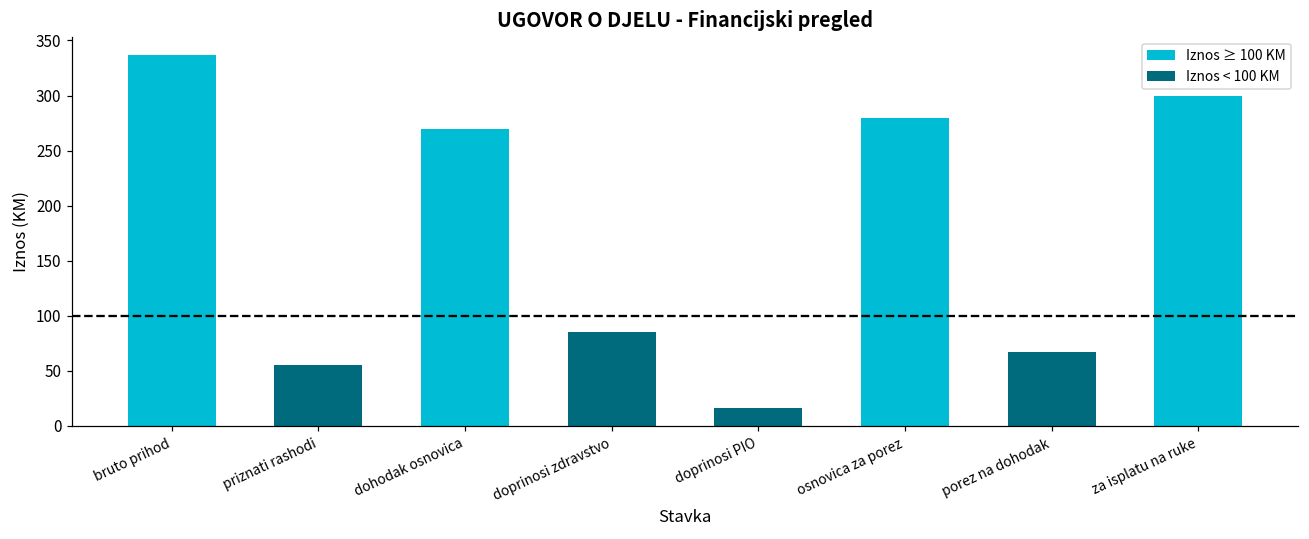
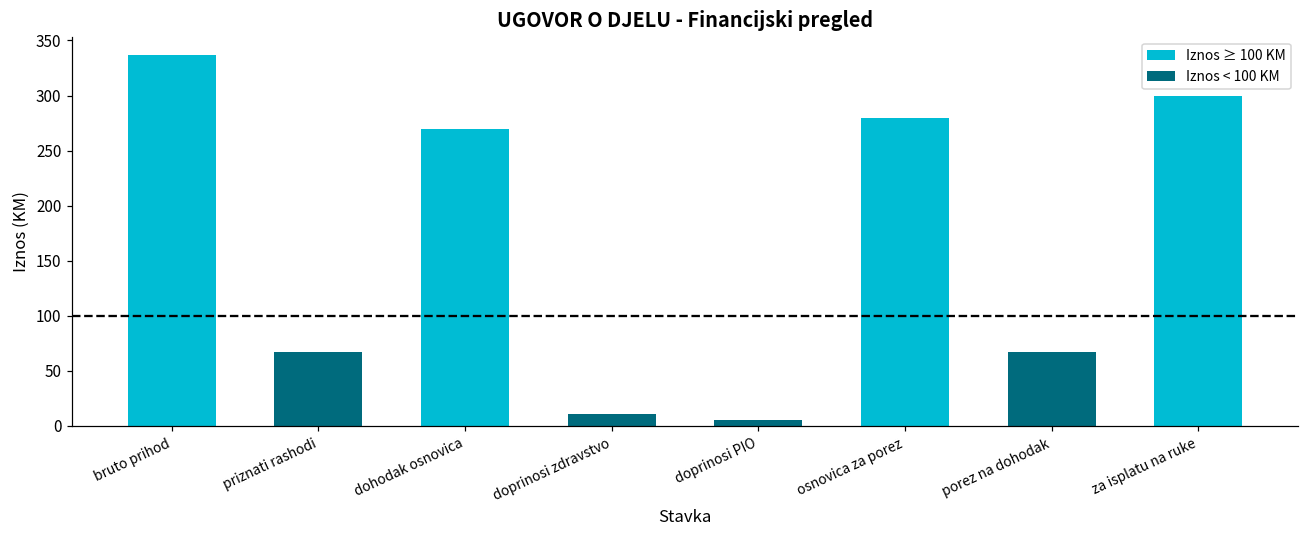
  {
    "Iznos ≥ 100 KM": {
      "bruto prihod": 337,
      "priznati rashodi": 0,
      "dohodak osnovica": 269,
      "doprinosi zdravstvo": 0,
      "doprinosi PIO": 0,
      "osnovica za porez": 280,
      "porez na dohodak": 0,
      "za isplatu na ruke": 300
    },
    "Iznos < 100 KM": {
      "bruto prihod": 0,
-     "priznati rashodi": 55,
+     "priznati rashodi": 67,
      "dohodak osnovica": 0,
-     "doprinosi zdravstvo": 85,
-     "doprinosi PIO": 16,
+     "doprinosi zdravstvo": 11,
+     "doprinosi PIO": 5,
      "osnovica za porez": 0,
      "porez na dohodak": 67,
      "za isplatu na ruke": 0
    }
  }
